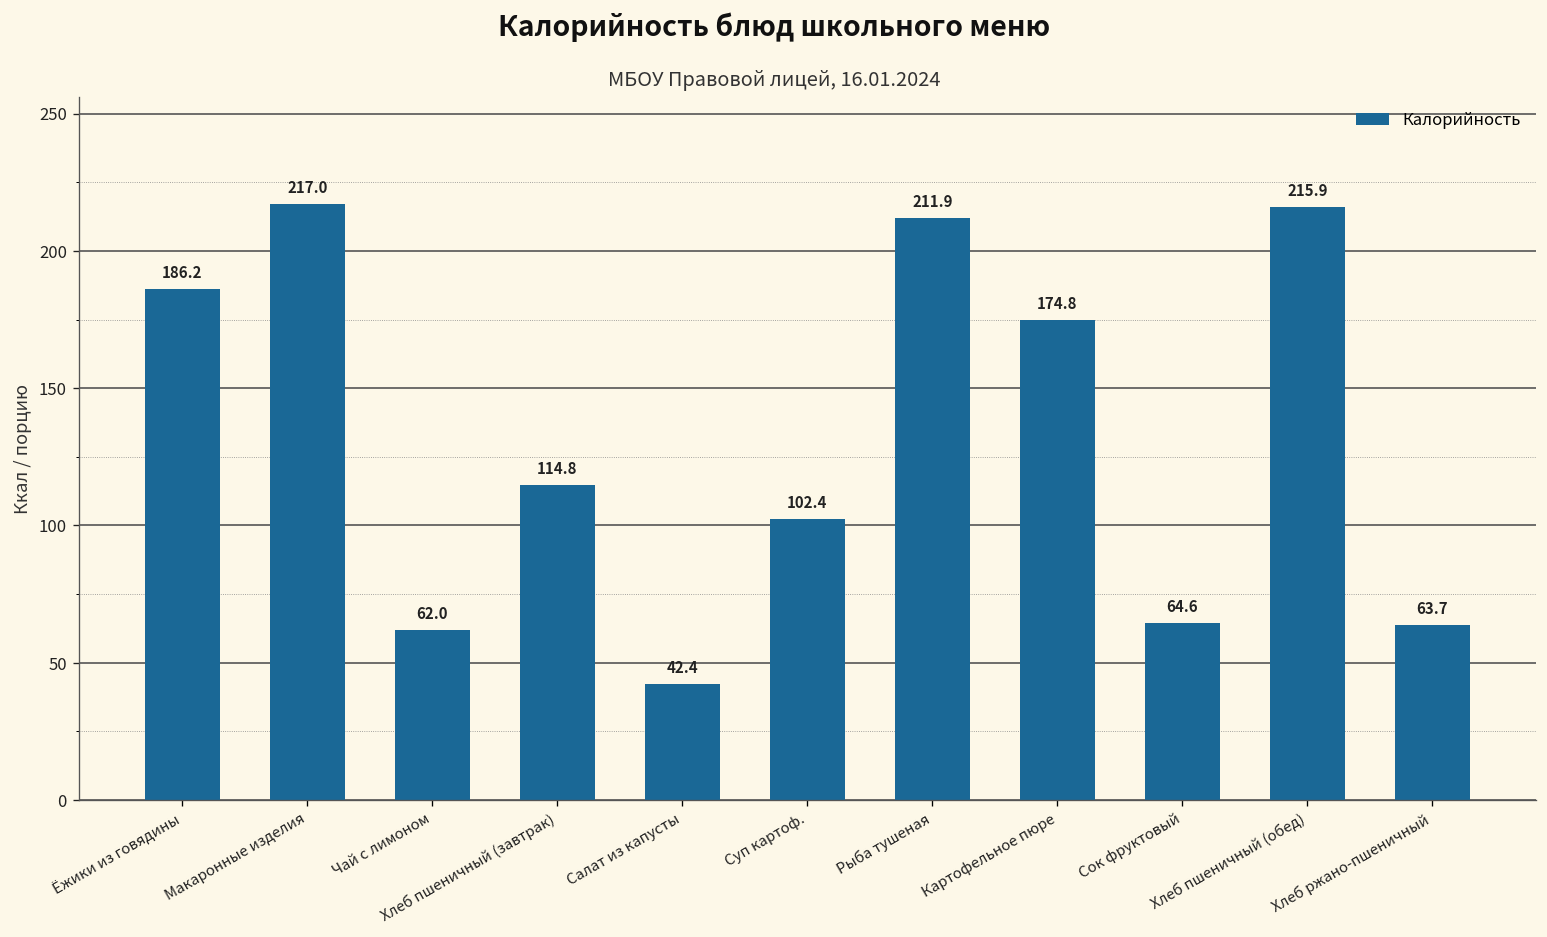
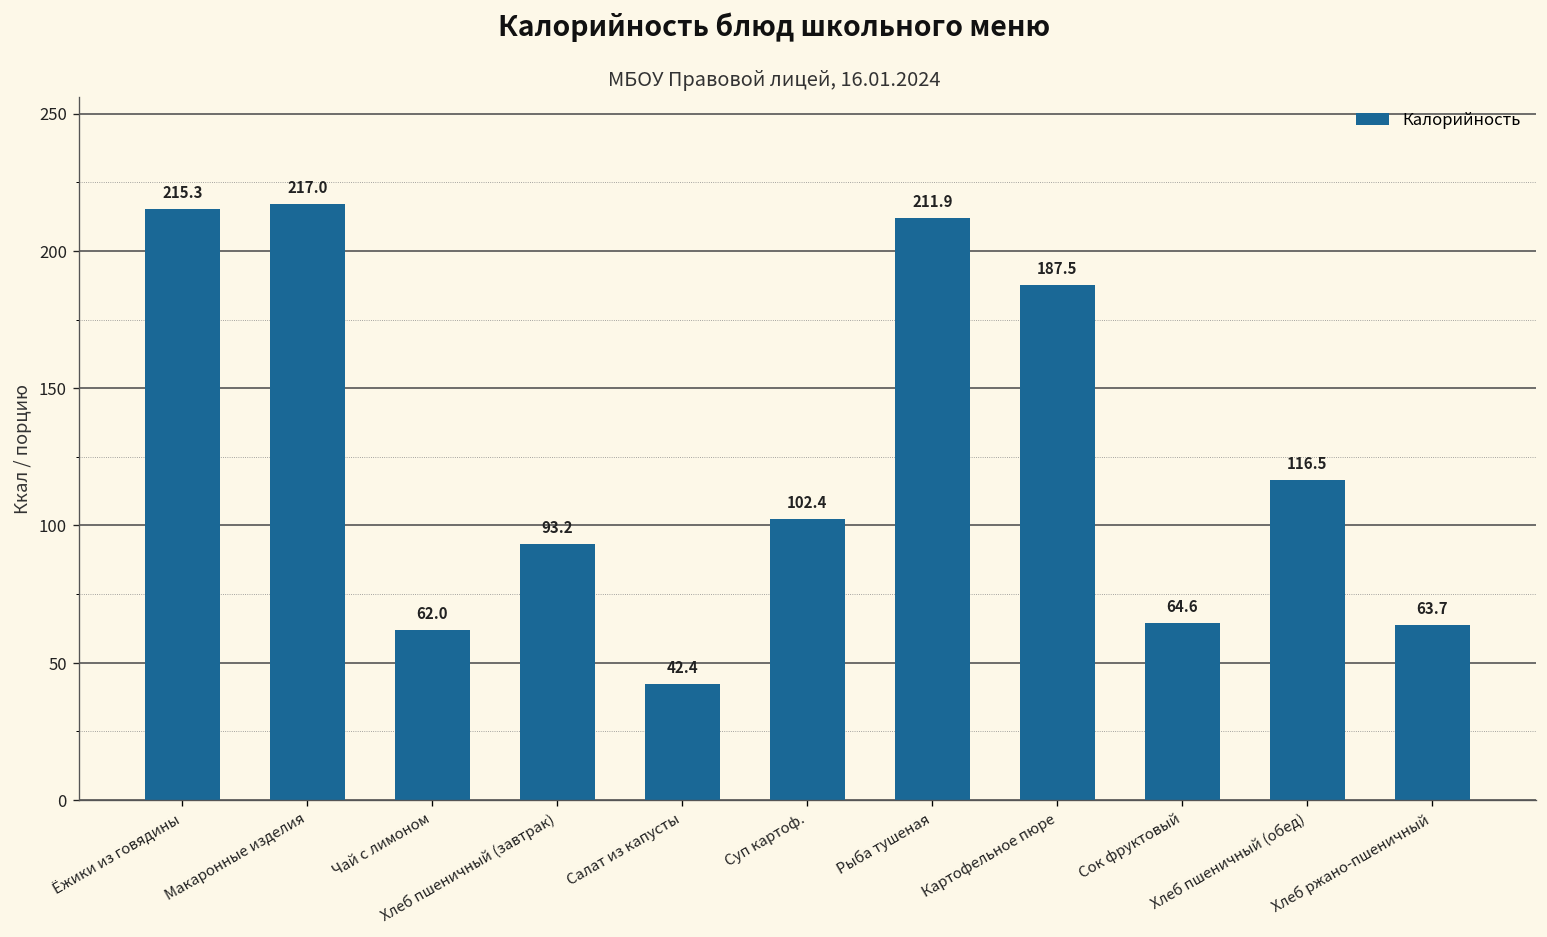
  {
-   "Ёжики из говядины": 186.2,
+   "Ёжики из говядины": 215.3,
    "Макаронные изделия": 217.0,
    "Чай с лимоном": 62.0,
-   "Хлеб пшеничный (завтрак)": 114.8,
+   "Хлеб пшеничный (завтрак)": 93.2,
    "Салат из капусты": 42.4,
    "Суп картоф.": 102.4,
    "Рыба тушеная": 211.9,
-   "Картофельное пюре": 174.8,
+   "Картофельное пюре": 187.5,
    "Сок фруктовый": 64.6,
-   "Хлеб пшеничный (обед)": 215.9,
+   "Хлеб пшеничный (обед)": 116.5,
    "Хлеб ржано-пшеничный": 63.7
  }
